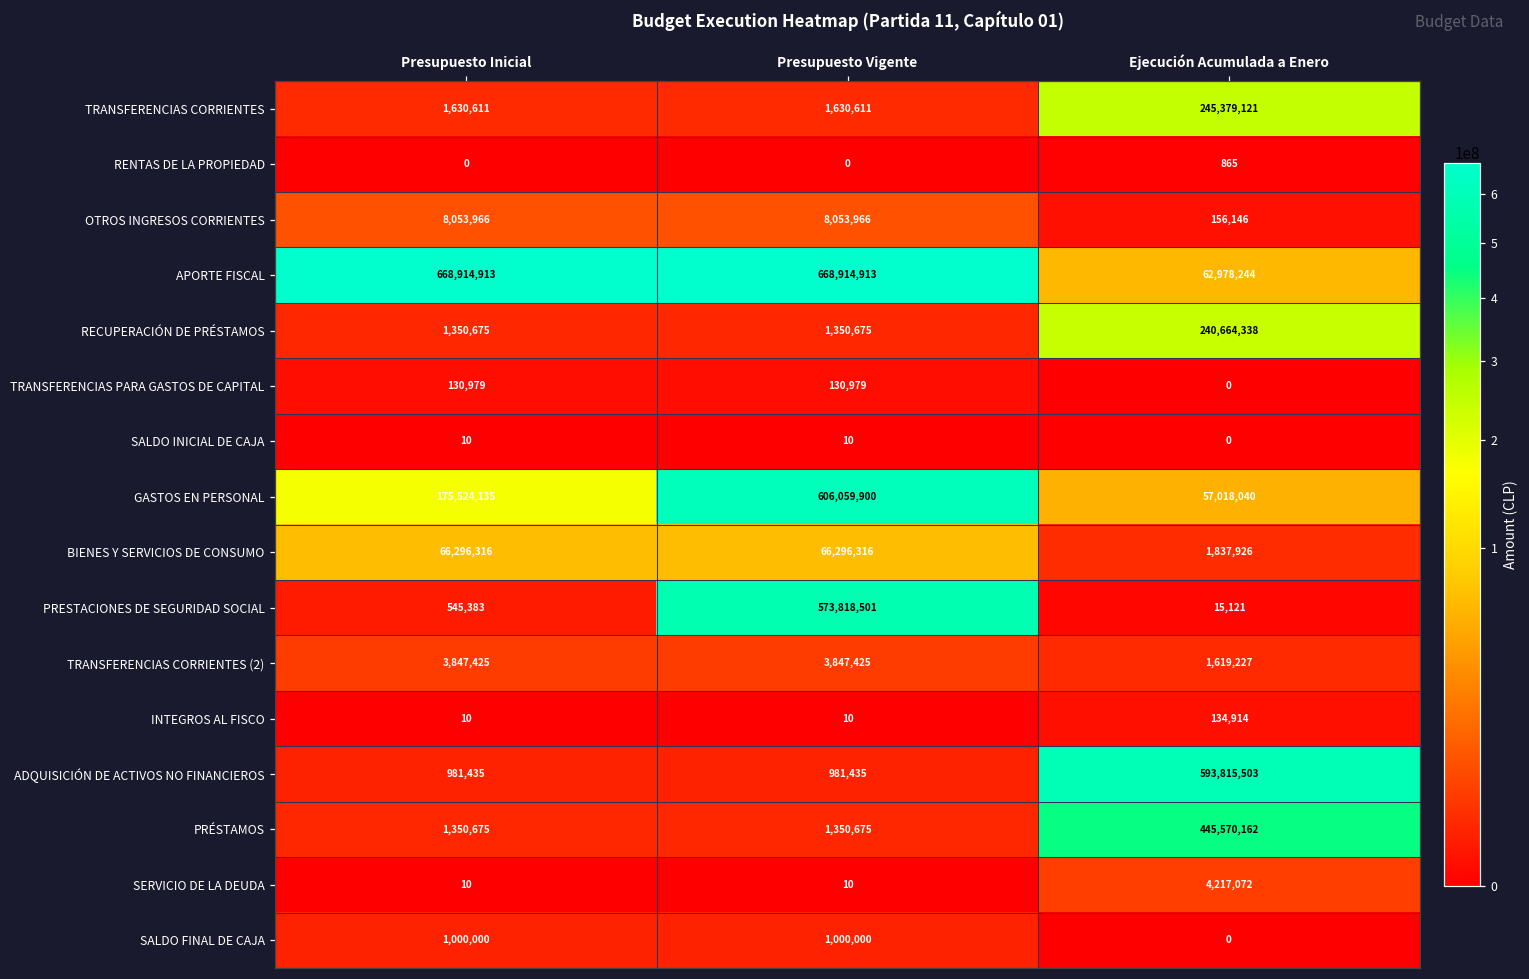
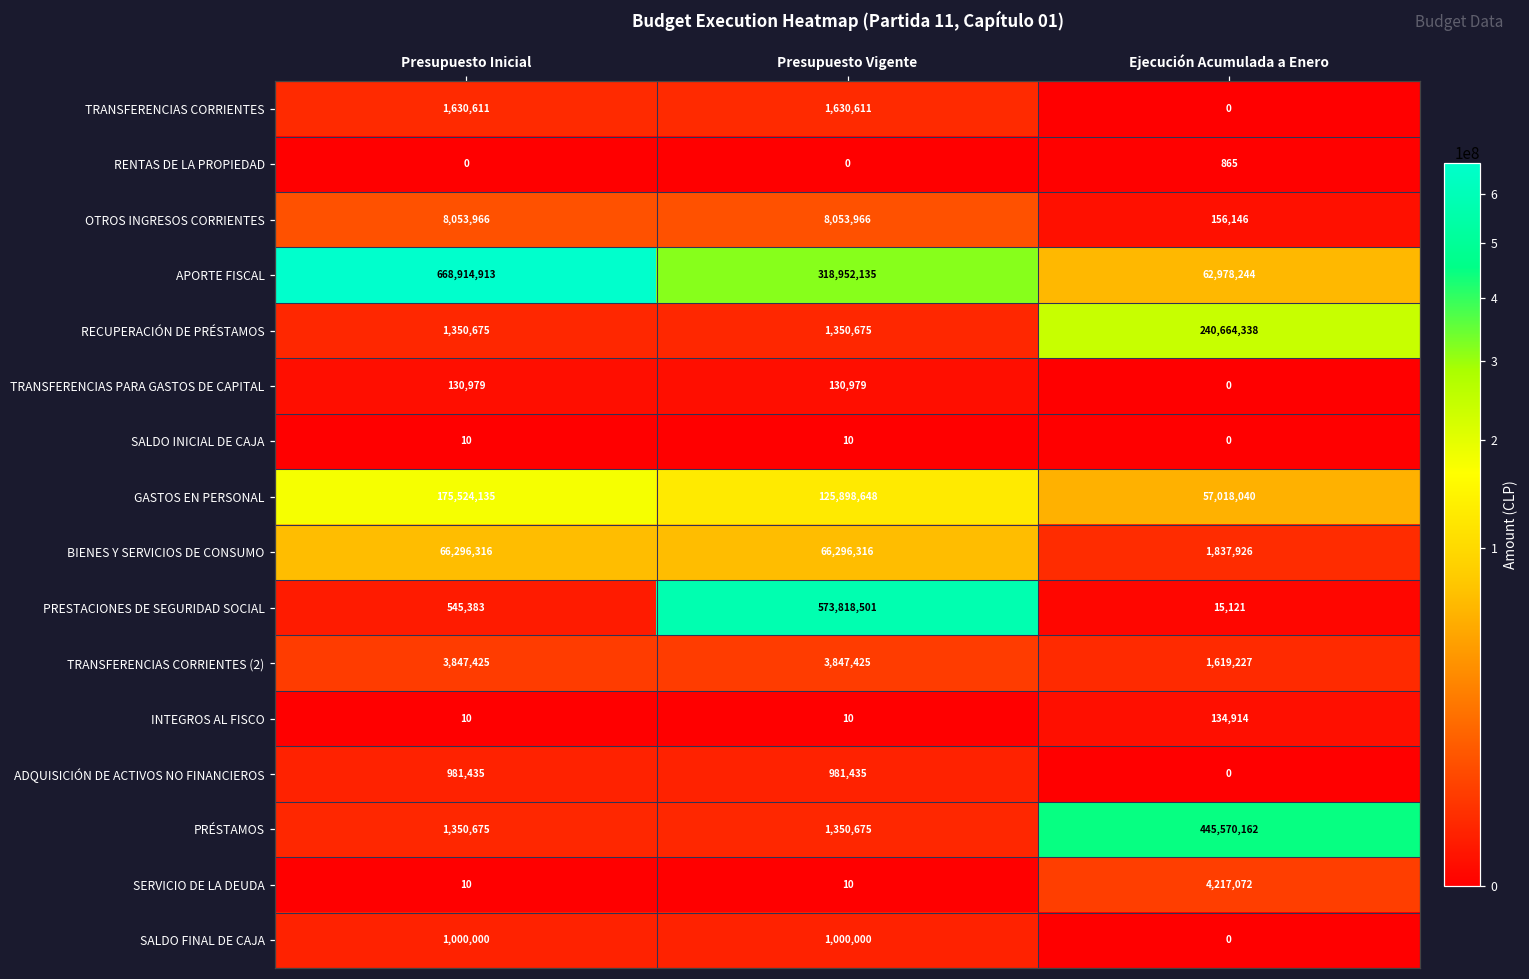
  {
    "TRANSFERENCIAS CORRIENTES": {
      "Presupuesto Inicial": "1,630,611",
      "Presupuesto Vigente": "1,630,611",
-     "Ejecución Acumulada a Enero": "245,379,121"
+     "Ejecución Acumulada a Enero": "0"
    },
    "RENTAS DE LA PROPIEDAD": {
      "Presupuesto Inicial": "0",
      "Presupuesto Vigente": "0",
      "Ejecución Acumulada a Enero": "865"
    },
    "OTROS INGRESOS CORRIENTES": {
      "Presupuesto Inicial": "8,053,966",
      "Presupuesto Vigente": "8,053,966",
      "Ejecución Acumulada a Enero": "156,146"
    },
    "APORTE FISCAL": {
      "Presupuesto Inicial": "668,914,913",
-     "Presupuesto Vigente": "668,914,913",
+     "Presupuesto Vigente": "318,952,135",
      "Ejecución Acumulada a Enero": "62,978,244"
    },
    "RECUPERACIÓN DE PRÉSTAMOS": {
      "Presupuesto Inicial": "1,350,675",
      "Presupuesto Vigente": "1,350,675",
      "Ejecución Acumulada a Enero": "240,664,338"
    },
    "TRANSFERENCIAS PARA GASTOS DE CAPITAL": {
      "Presupuesto Inicial": "130,979",
      "Presupuesto Vigente": "130,979",
      "Ejecución Acumulada a Enero": "0"
    },
    "SALDO INICIAL DE CAJA": {
      "Presupuesto Inicial": "10",
      "Presupuesto Vigente": "10",
      "Ejecución Acumulada a Enero": "0"
    },
    "GASTOS EN PERSONAL": {
      "Presupuesto Inicial": "175,524,135",
-     "Presupuesto Vigente": "606,059,900",
+     "Presupuesto Vigente": "125,898,648",
      "Ejecución Acumulada a Enero": "57,018,040"
    },
    "BIENES Y SERVICIOS DE CONSUMO": {
      "Presupuesto Inicial": "66,296,316",
      "Presupuesto Vigente": "66,296,316",
      "Ejecución Acumulada a Enero": "1,837,926"
    },
    "PRESTACIONES DE SEGURIDAD SOCIAL": {
      "Presupuesto Inicial": "545,383",
      "Presupuesto Vigente": "573,818,501",
      "Ejecución Acumulada a Enero": "15,121"
    },
    "TRANSFERENCIAS CORRIENTES (2)": {
      "Presupuesto Inicial": "3,847,425",
      "Presupuesto Vigente": "3,847,425",
      "Ejecución Acumulada a Enero": "1,619,227"
    },
    "INTEGROS AL FISCO": {
      "Presupuesto Inicial": "10",
      "Presupuesto Vigente": "10",
      "Ejecución Acumulada a Enero": "134,914"
    },
    "ADQUISICIÓN DE ACTIVOS NO FINANCIEROS": {
      "Presupuesto Inicial": "981,435",
      "Presupuesto Vigente": "981,435",
-     "Ejecución Acumulada a Enero": "593,815,503"
+     "Ejecución Acumulada a Enero": "0"
    },
    "PRÉSTAMOS": {
      "Presupuesto Inicial": "1,350,675",
      "Presupuesto Vigente": "1,350,675",
      "Ejecución Acumulada a Enero": "445,570,162"
    },
    "SERVICIO DE LA DEUDA": {
      "Presupuesto Inicial": "10",
      "Presupuesto Vigente": "10",
      "Ejecución Acumulada a Enero": "4,217,072"
    },
    "SALDO FINAL DE CAJA": {
      "Presupuesto Inicial": "1,000,000",
      "Presupuesto Vigente": "1,000,000",
      "Ejecución Acumulada a Enero": "0"
    }
  }
